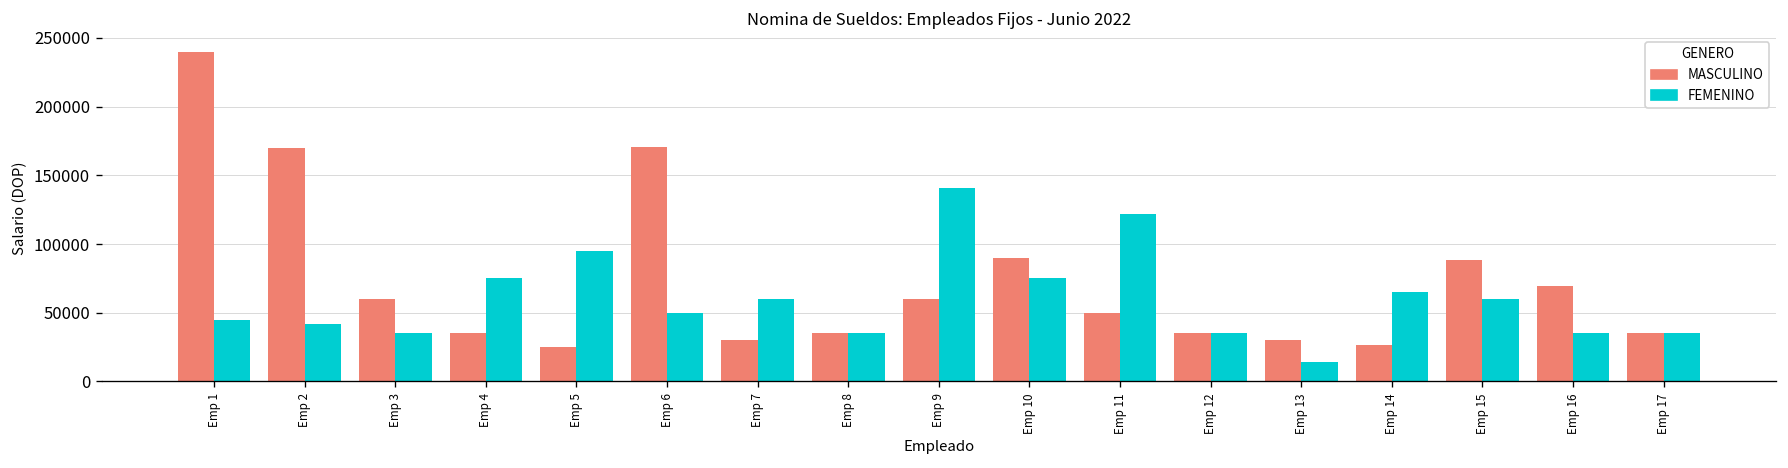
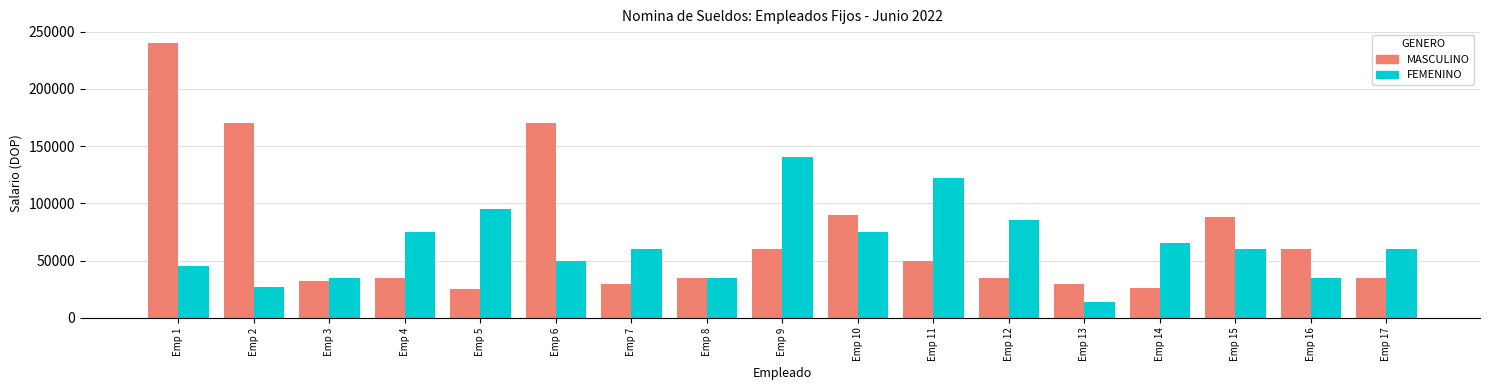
  {
    "MASCULINO": {
      "Emp 1": 240000,
      "Emp 2": 170000,
-     "Emp 3": 60000,
+     "Emp 3": 32000,
      "Emp 4": 35000,
      "Emp 5": 25000,
      "Emp 6": 171000,
      "Emp 7": 30000,
      "Emp 8": 35000,
      "Emp 9": 60000,
      "Emp 10": 90000,
      "Emp 11": 50000,
      "Emp 12": 35000,
      "Emp 13": 30000,
      "Emp 14": 26000,
      "Emp 15": 88000,
-     "Emp 16": 69000,
+     "Emp 16": 60000,
      "Emp 17": 35000
    },
    "FEMENINO": {
      "Emp 1": 45000,
-     "Emp 2": 42000,
+     "Emp 2": 27000,
      "Emp 3": 35000,
      "Emp 4": 75000,
      "Emp 5": 95000,
      "Emp 6": 50000,
      "Emp 7": 60000,
      "Emp 8": 35000,
      "Emp 9": 141000,
      "Emp 10": 75000,
      "Emp 11": 122000,
-     "Emp 12": 35000,
+     "Emp 12": 86000,
      "Emp 13": 14000,
      "Emp 14": 65000,
      "Emp 15": 60000,
      "Emp 16": 35000,
-     "Emp 17": 35000
+     "Emp 17": 60000
    }
  }
